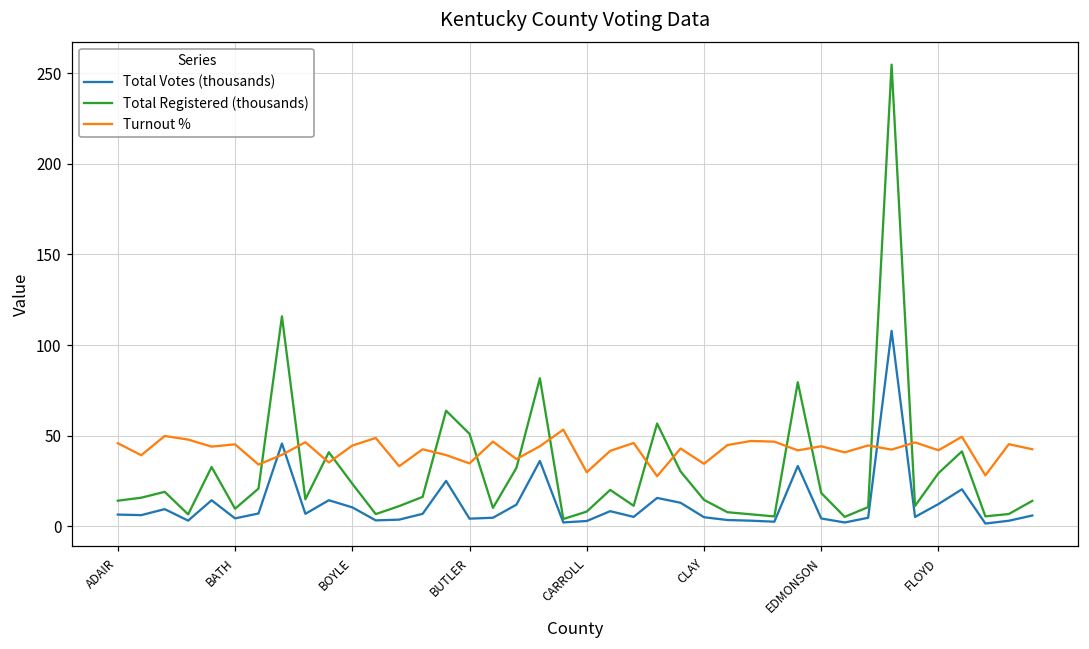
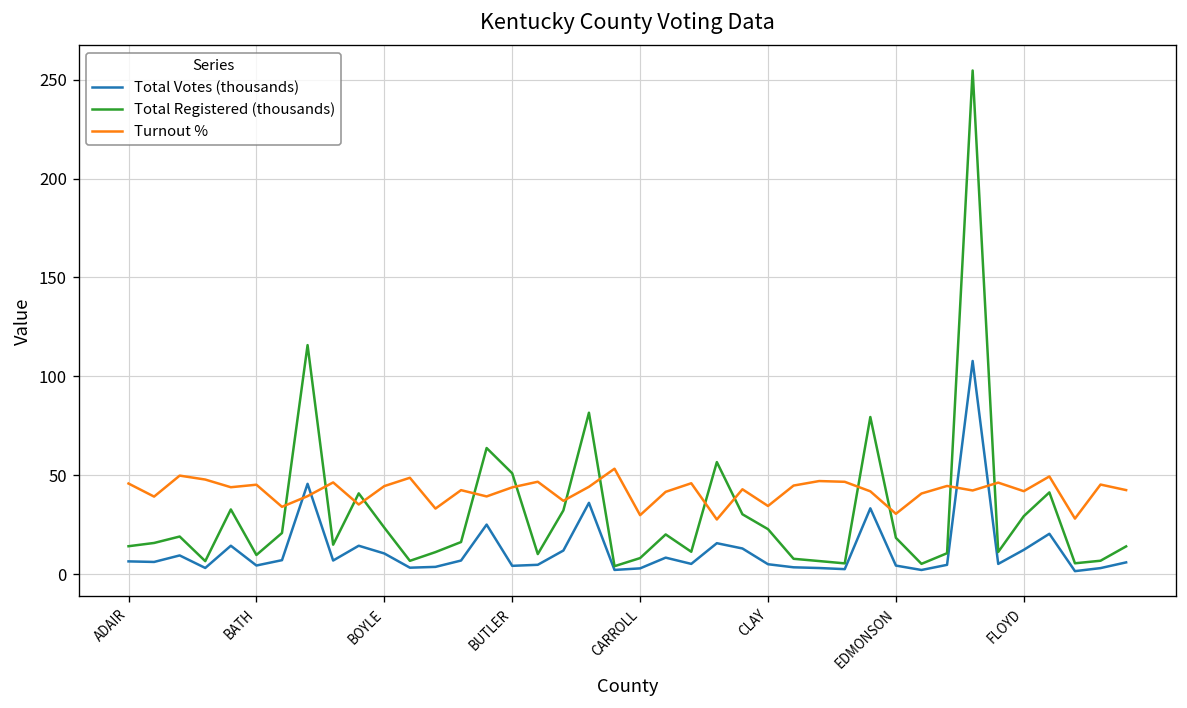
  {
    "Total Votes (thousands)": {
      "ADAIR": 6,
      "BATH": 4,
      "BOYLE": 10,
      "BUTLER": 4,
      "CARROLL": 3,
      "CLAY": 5,
      "EDMONSON": 4,
      "FLOYD": 12
    },
    "Total Registered (thousands)": {
      "ADAIR": 14,
      "BATH": 10,
      "BOYLE": 24,
      "BUTLER": 51,
      "CARROLL": 8,
-     "CLAY": 15,
+     "CLAY": 23,
      "EDMONSON": 18,
      "FLOYD": 29
    },
    "Turnout %": {
      "ADAIR": 46,
      "BATH": 45,
      "BOYLE": 45,
-     "BUTLER": 35,
+     "BUTLER": 44,
      "CARROLL": 30,
      "CLAY": 34,
-     "EDMONSON": 44,
+     "EDMONSON": 31,
      "FLOYD": 42
    }
  }
